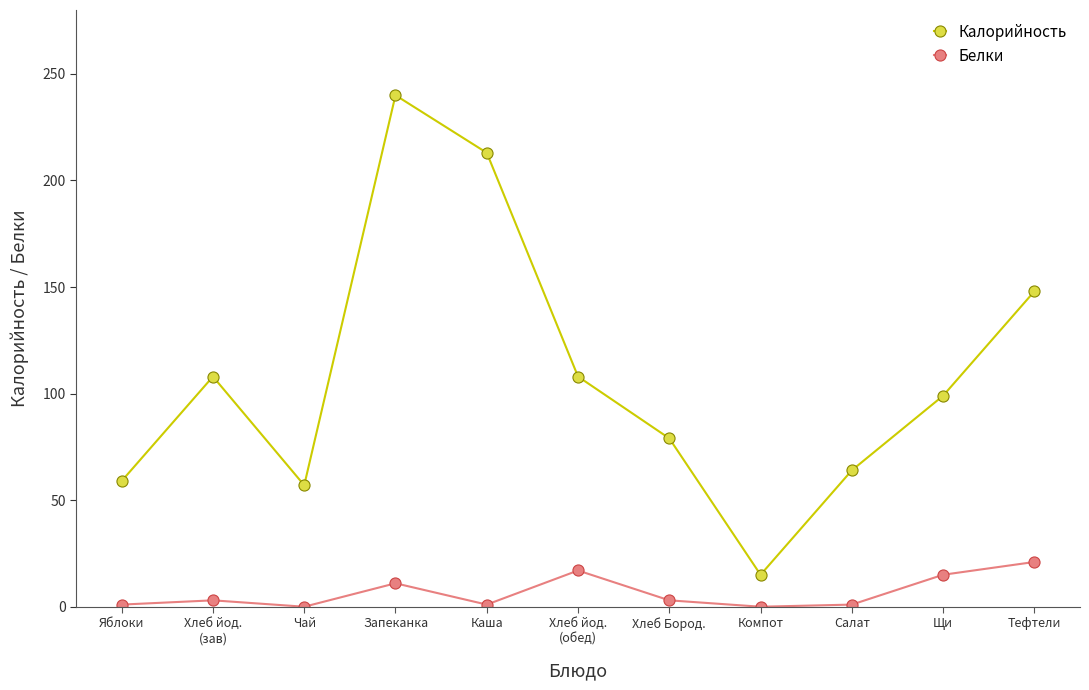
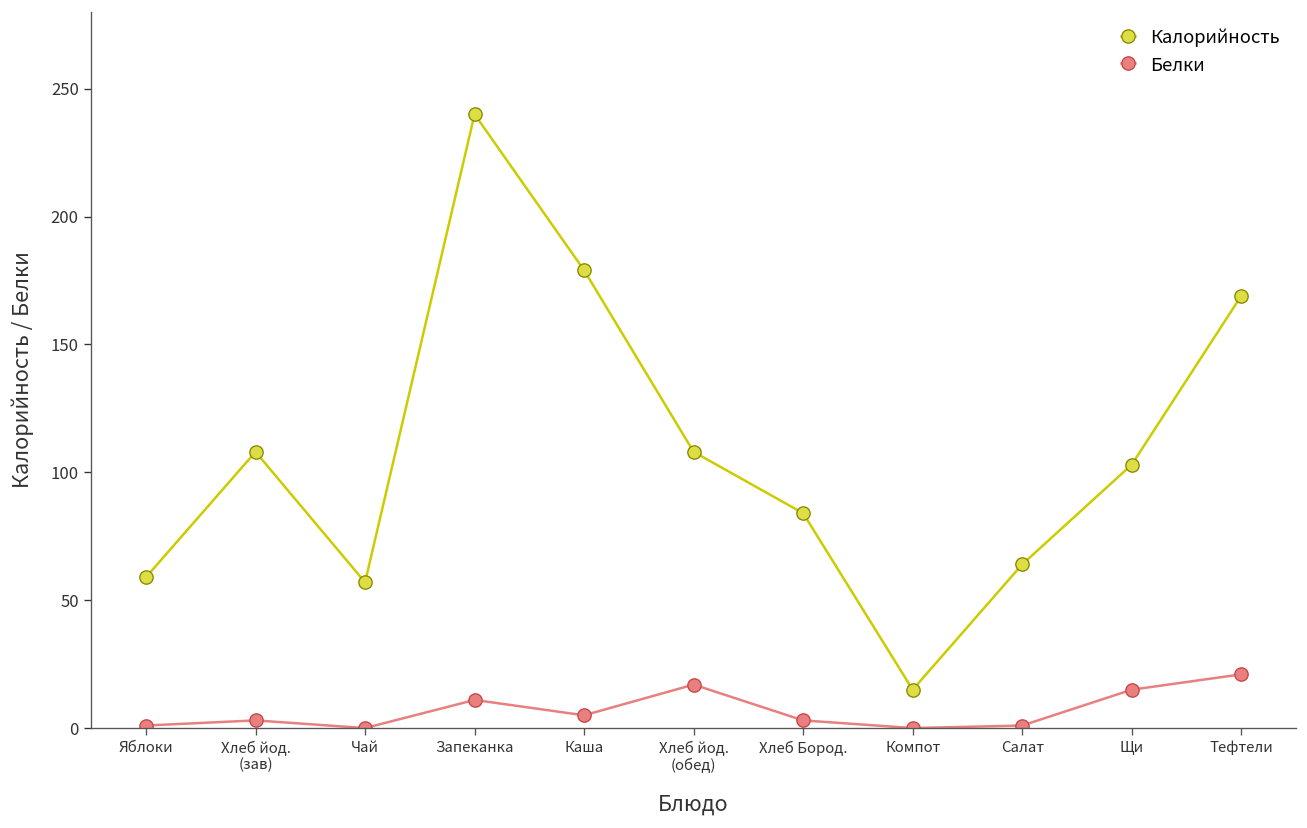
  {
    "Калорийность": {
      "Яблоки": 59,
      "Хлеб йод. (зав)": 108,
      "Чай": 57,
      "Запеканка": 240,
-     "Каша": 213,
+     "Каша": 179,
      "Хлеб йод. (обед)": 108,
-     "Хлеб Бород.": 79,
+     "Хлеб Бород.": 84,
      "Компот": 15,
      "Салат": 64,
-     "Щи": 99,
-     "Тефтели": 148
+     "Щи": 103,
+     "Тефтели": 169
    },
    "Белки": {
      "Яблоки": 1,
      "Хлеб йод. (зав)": 3,
      "Чай": 0,
      "Запеканка": 11,
-     "Каша": 1,
+     "Каша": 5,
      "Хлеб йод. (обед)": 17,
      "Хлеб Бород.": 3,
      "Компот": 0,
      "Салат": 1,
      "Щи": 15,
      "Тефтели": 21
    }
  }
